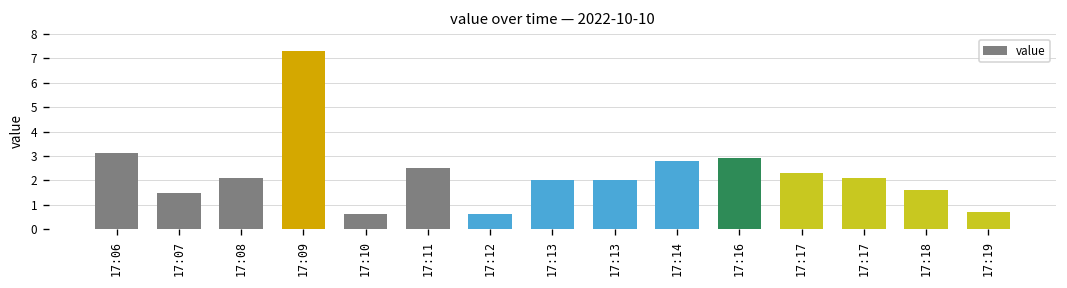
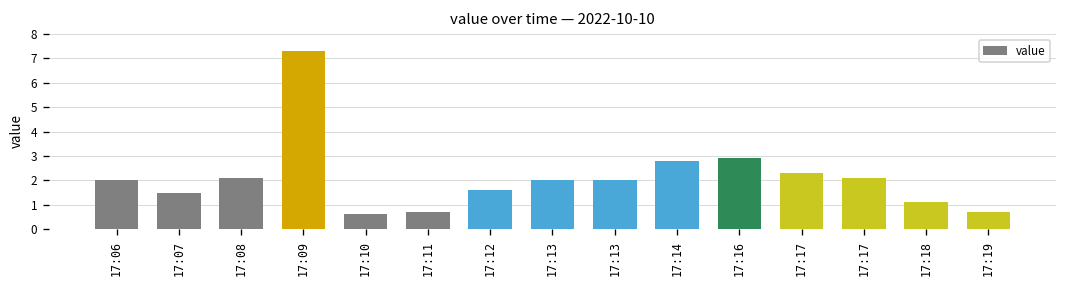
  {
-   "17:06": 3.1,
+   "17:06": 2.0,
    "17:07": 1.5,
    "17:08": 2.1,
    "17:09": 7.3,
    "17:10": 0.6,
-   "17:11": 2.5,
-   "17:12": 0.6,
+   "17:11": 0.7,
+   "17:12": 1.6,
    "17:14": 2.8,
    "17:16": 2.9,
-   "17:18": 1.6,
+   "17:18": 1.1,
    "17:19": 0.7
  }
